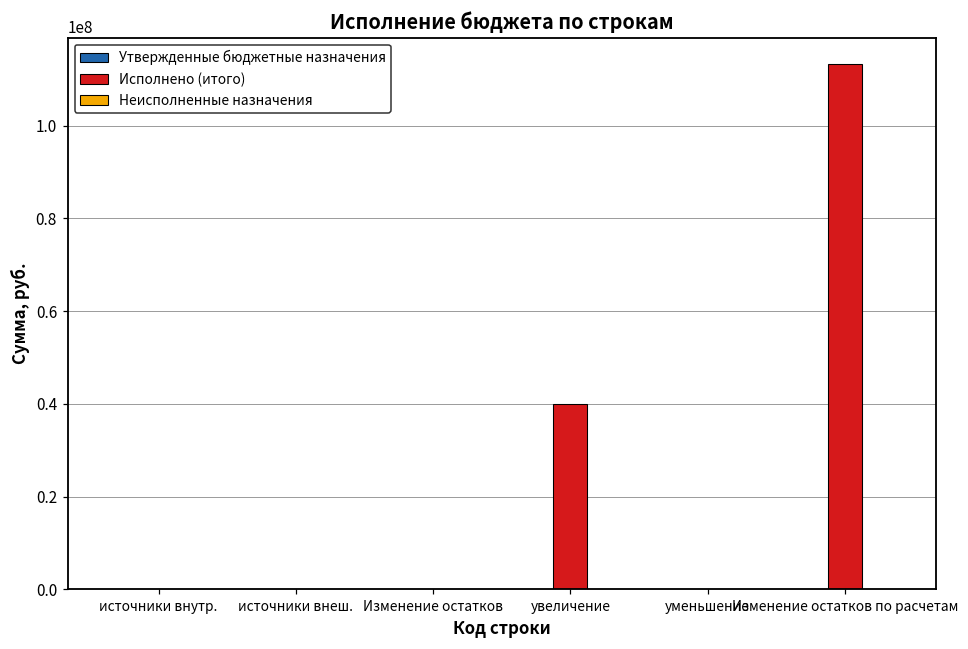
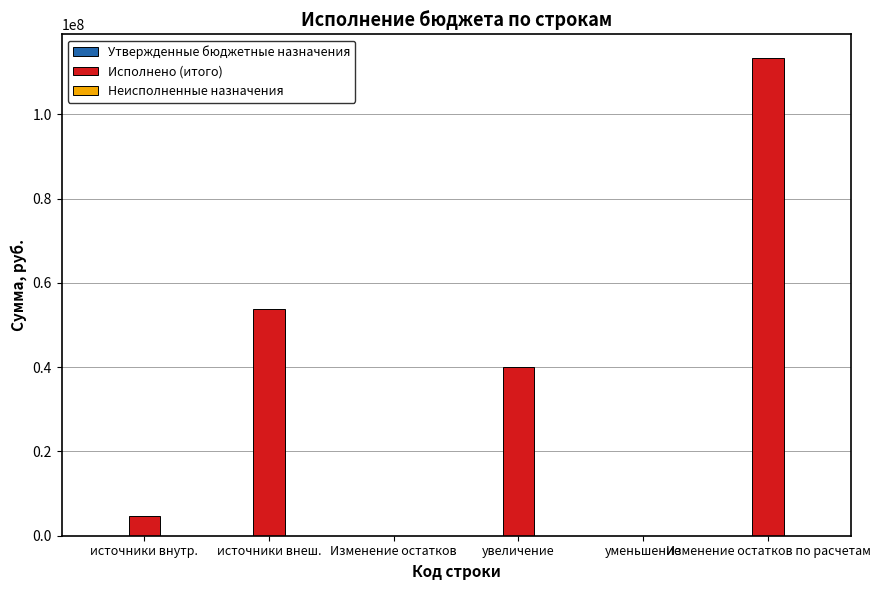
  {
    "Исполнено (итого)": {
-     "источники внутр.": 0,
-     "источники внеш.": 0,
+     "источники внутр.": 5000000,
+     "источники внеш.": 54000000,
      "Изменение остатков": 0,
      "увеличение": 40000000,
      "Изменение остатков по расчетам": 113000000
    }
  }
